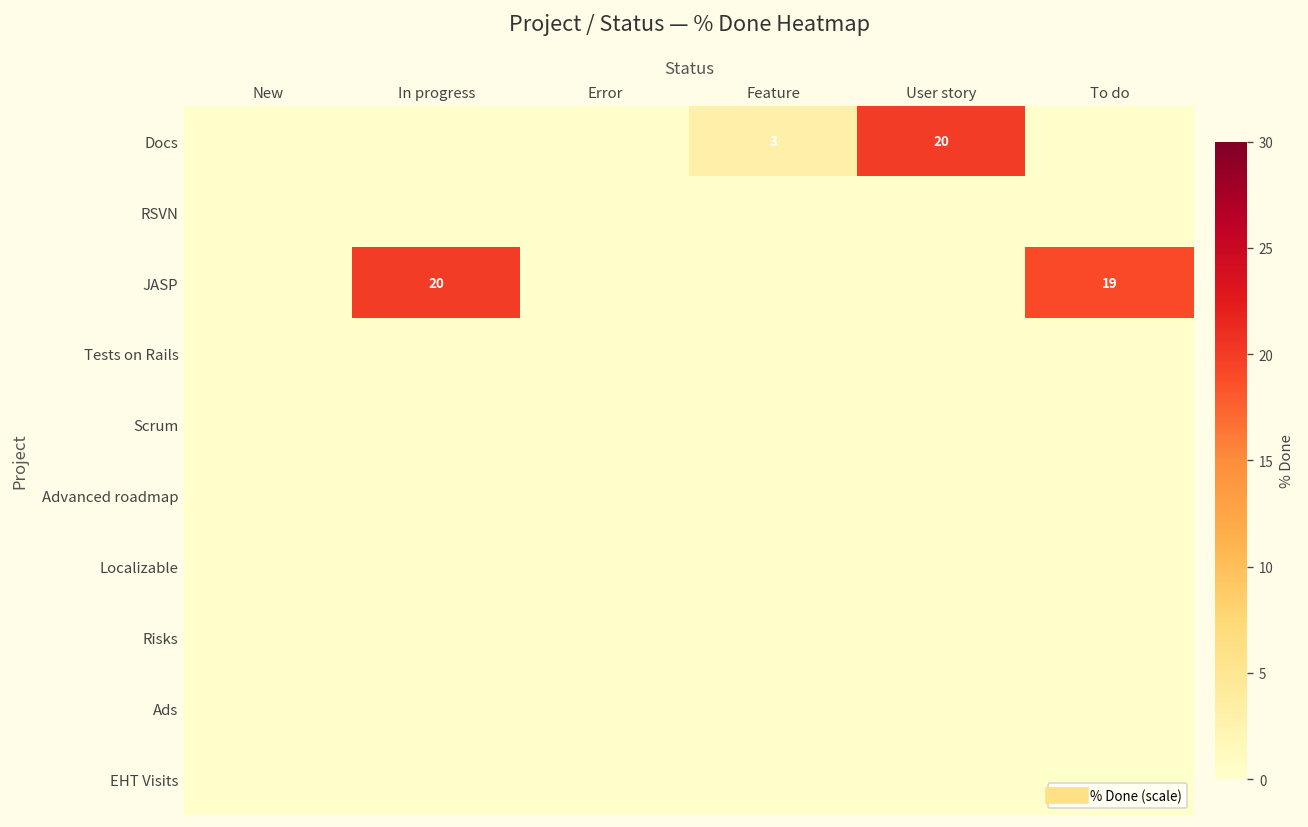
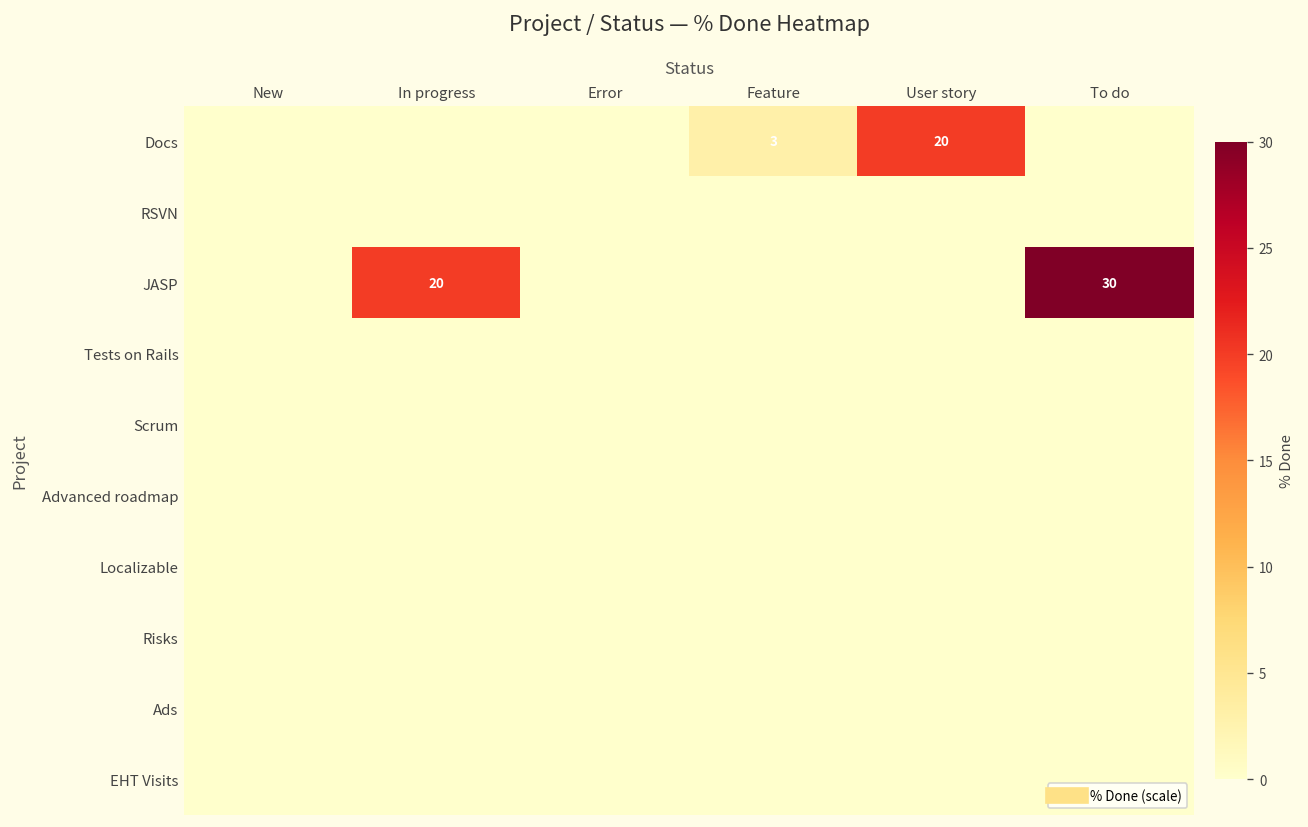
  {
    "Docs": {
      "Feature": 3,
      "User story": 20
    },
    "JASP": {
      "In progress": 20,
-     "To do": 19
+     "To do": 30
    }
  }
